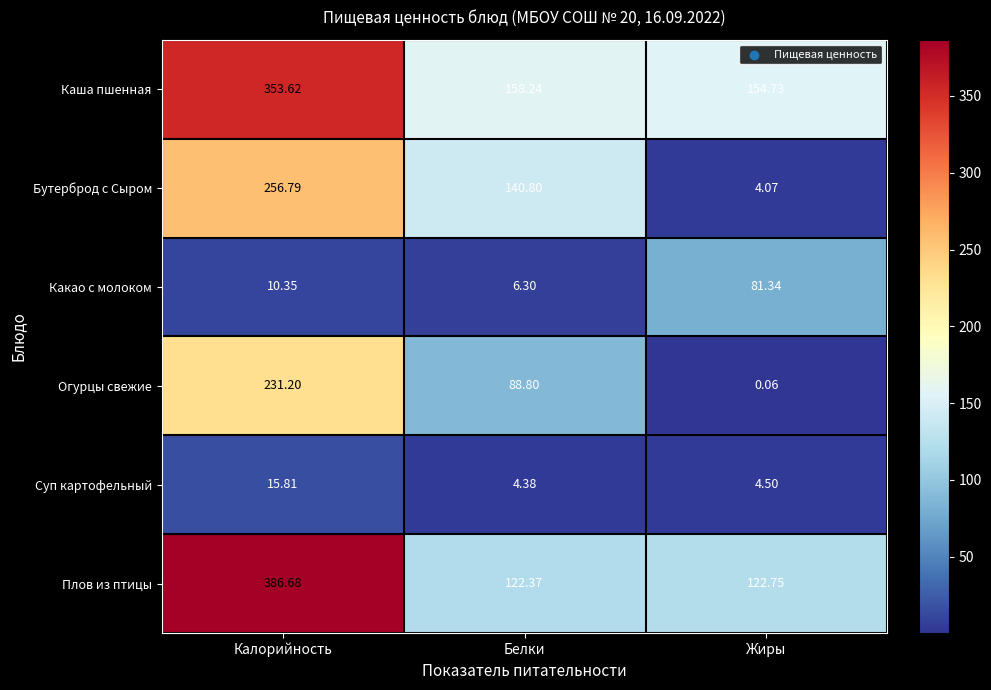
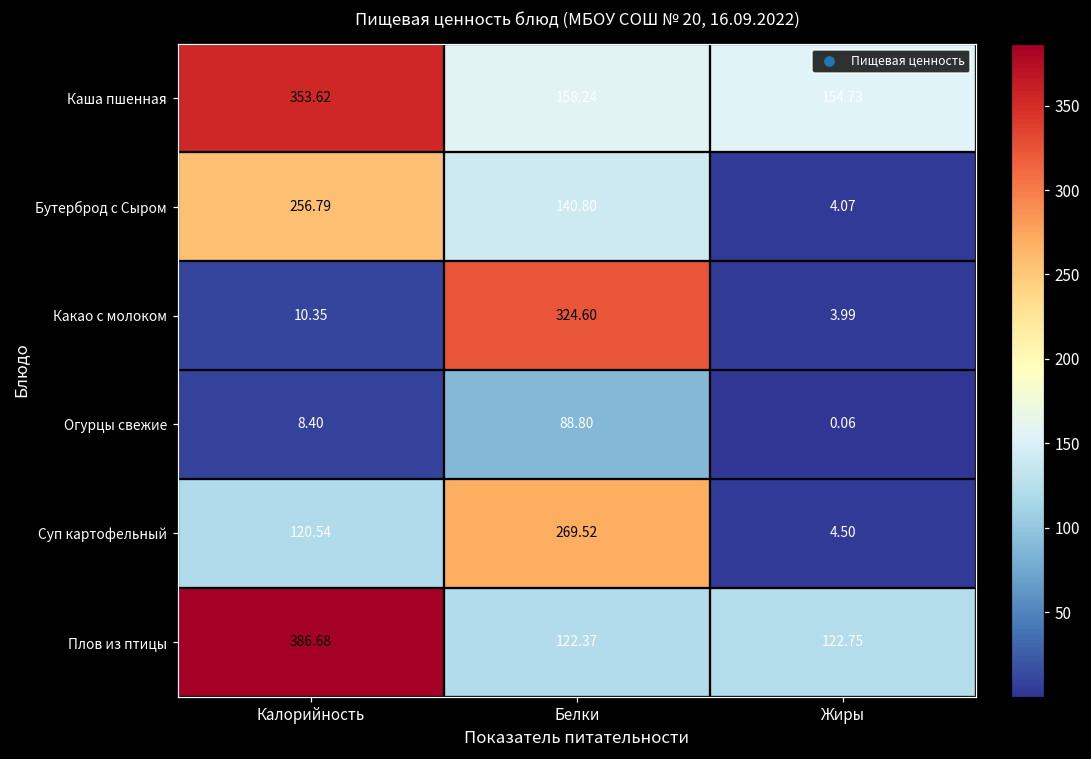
  {
    "Каша пшенная": {
      "Калорийность": 353.62
    },
    "Бутерброд с Сыром": {
      "Калорийность": 256.79,
      "Белки": 140.80,
      "Жиры": 4.07
    },
    "Какао с молоком": {
      "Калорийность": 10.35,
-     "Белки": 6.30,
-     "Жиры": 81.34
+     "Белки": 324.60,
+     "Жиры": 3.99
    },
    "Огурцы свежие": {
-     "Калорийность": 231.20,
+     "Калорийность": 8.40,
      "Белки": 88.80,
      "Жиры": 0.06
    },
    "Суп картофельный": {
-     "Калорийность": 15.81,
-     "Белки": 4.38,
+     "Калорийность": 120.54,
+     "Белки": 269.52,
      "Жиры": 4.50
    },
    "Плов из птицы": {
      "Калорийность": 386.68,
      "Белки": 122.37,
      "Жиры": 122.75
    }
  }
